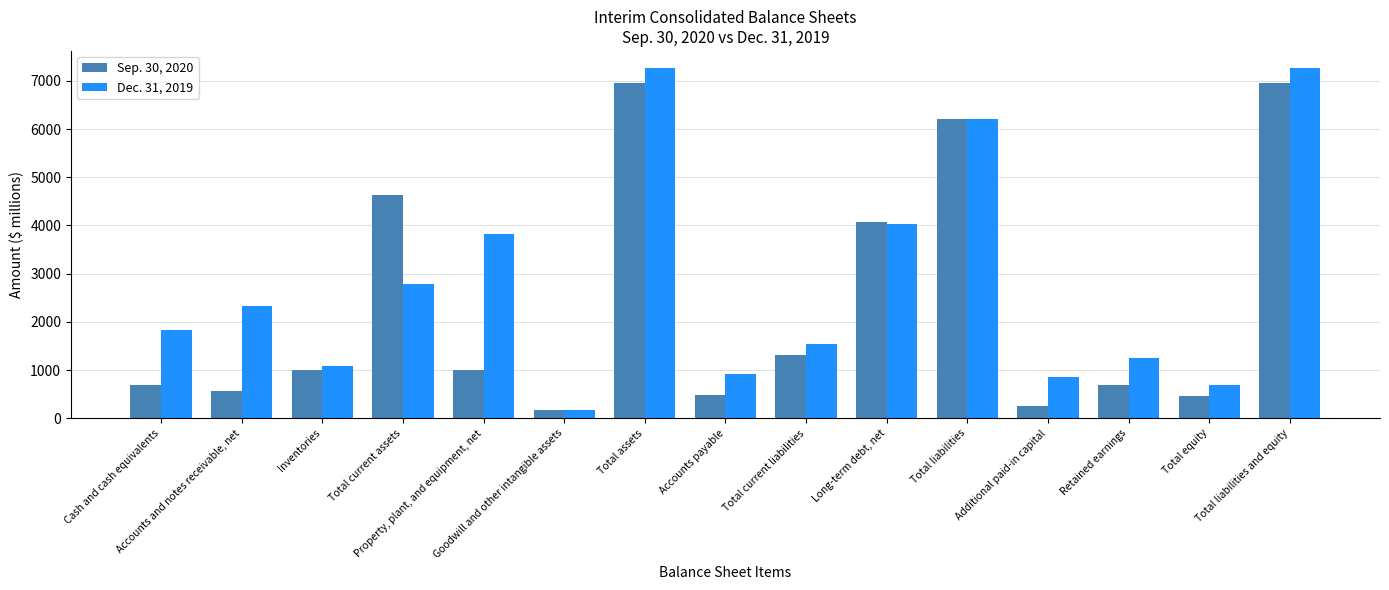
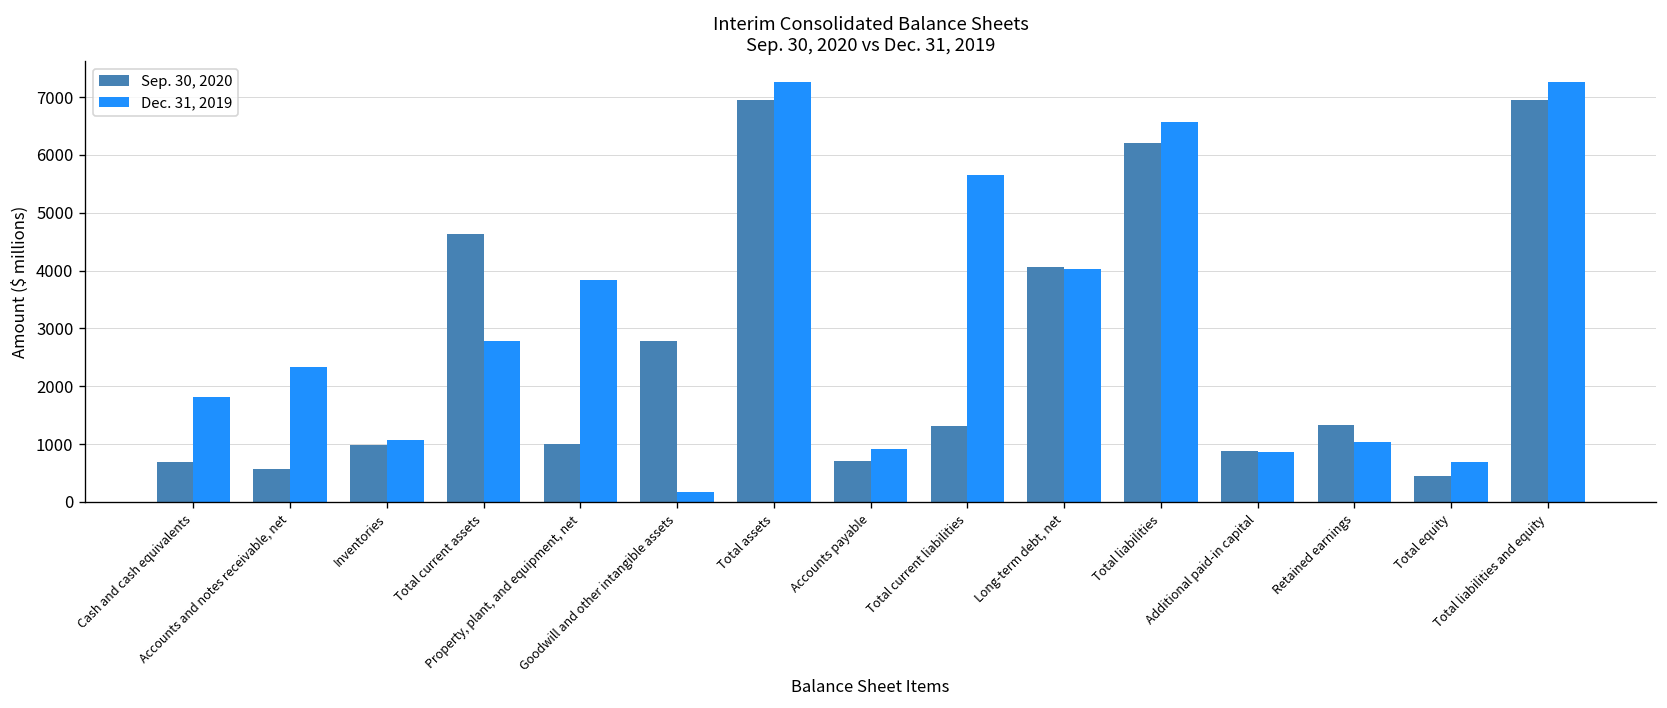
  {
    "Sep. 30, 2020": {
      "Cash and cash equivalents": 700,
      "Accounts and notes receivable, net": 600,
      "Inventories": 1000,
      "Total current assets": 4600,
      "Property, plant, and equipment, net": 1000,
-     "Goodwill and other intangible assets": 200,
+     "Goodwill and other intangible assets": 2800,
      "Total assets": 6900,
-     "Accounts payable": 500,
+     "Accounts payable": 700,
      "Total current liabilities": 1300,
      "Long-term debt, net": 4100,
      "Total liabilities": 6200,
-     "Additional paid-in capital": 200,
-     "Retained earnings": 700,
+     "Additional paid-in capital": 900,
+     "Retained earnings": 1300,
      "Total equity": 500,
      "Total liabilities and equity": 6900
    },
    "Dec. 31, 2019": {
      "Cash and cash equivalents": 1800,
      "Accounts and notes receivable, net": 2300,
      "Inventories": 1100,
      "Total current assets": 2800,
      "Property, plant, and equipment, net": 3800,
      "Goodwill and other intangible assets": 200,
      "Total assets": 7300,
      "Accounts payable": 900,
-     "Total current liabilities": 1500,
+     "Total current liabilities": 5700,
      "Long-term debt, net": 4000,
-     "Total liabilities": 6200,
+     "Total liabilities": 6600,
      "Additional paid-in capital": 900,
-     "Retained earnings": 1200,
+     "Retained earnings": 1000,
      "Total equity": 700,
      "Total liabilities and equity": 7300
    }
  }
